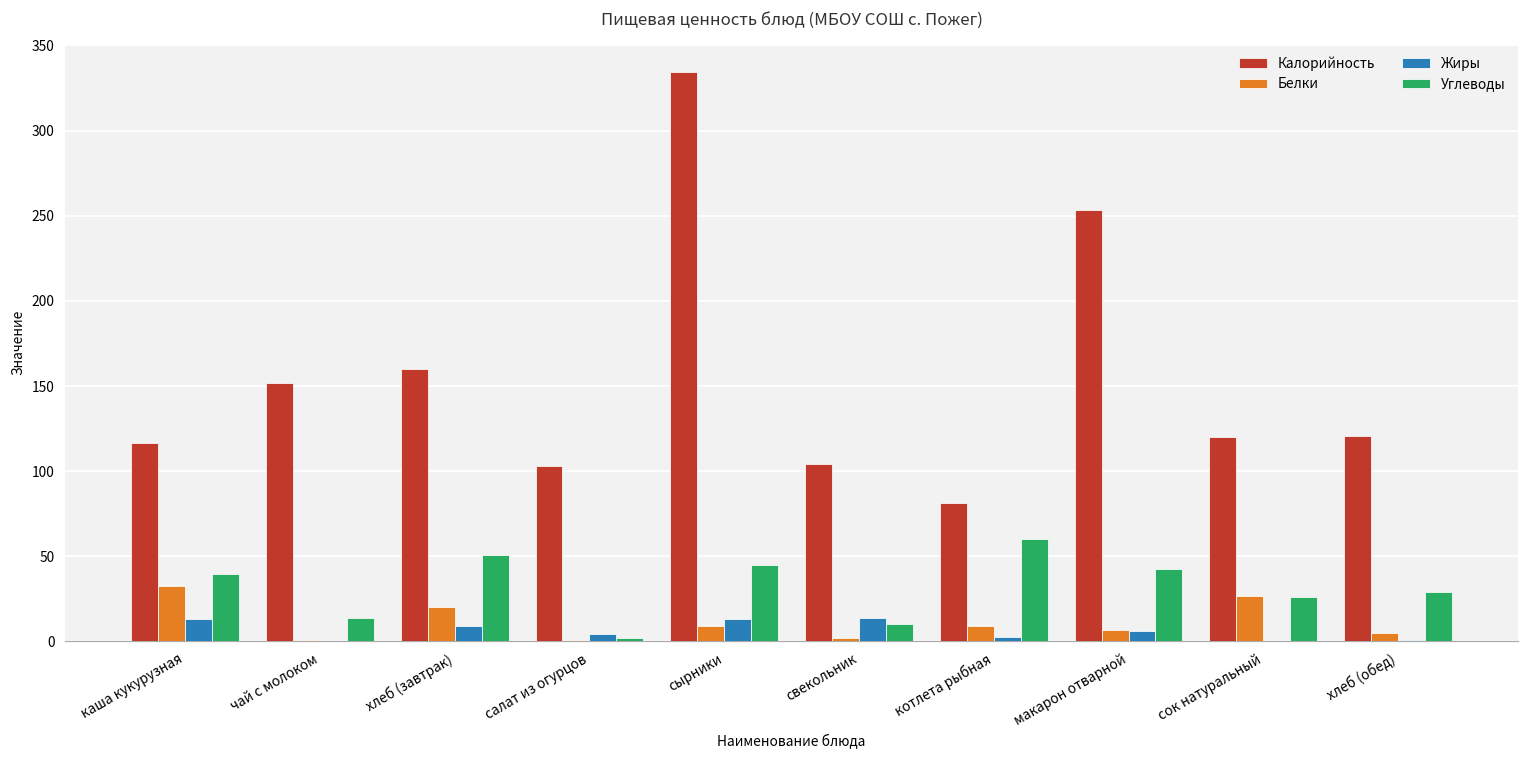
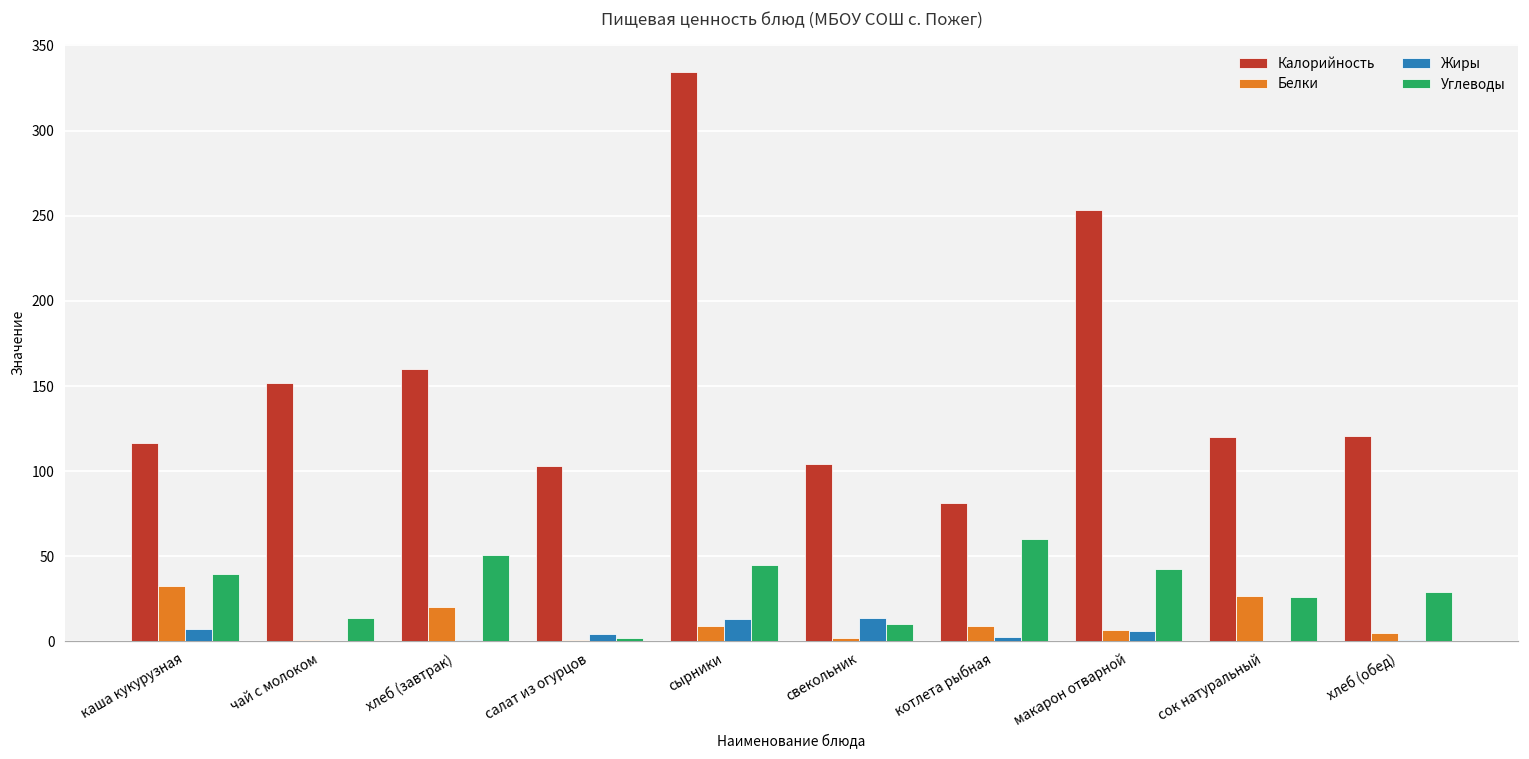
  {
    "Калорийность": {
      "каша кукурузная": 116,
      "чай с молоком": 152,
      "хлеб (завтрак)": 160,
      "салат из огурцов": 103,
      "сырники": 334,
      "свекольник": 104,
      "котлета рыбная": 81,
      "макарон отварной": 253,
      "сок натуральный": 120,
      "хлеб (обед)": 121
    },
    "Белки": {
      "каша кукурузная": 33,
      "хлеб (завтрак)": 20,
      "сырники": 9,
      "свекольник": 2,
      "котлета рыбная": 9,
      "макарон отварной": 7,
      "сок натуральный": 27,
      "хлеб (обед)": 5
    },
    "Жиры": {
-     "каша кукурузная": 13,
+     "каша кукурузная": 7,
      "чай с молоком": 0,
-     "хлеб (завтрак)": 9,
+     "хлеб (завтрак)": 1,
      "салат из огурцов": 5,
      "сырники": 13,
      "свекольник": 14,
      "котлета рыбная": 3,
      "макарон отварной": 6,
      "сок натуральный": 0
    },
    "Углеводы": {
      "каша кукурузная": 39,
      "чай с молоком": 14,
      "хлеб (завтрак)": 51,
      "салат из огурцов": 2,
      "сырники": 45,
      "свекольник": 10,
      "котлета рыбная": 60,
      "макарон отварной": 42,
      "сок натуральный": 26,
      "хлеб (обед)": 29
    }
  }
